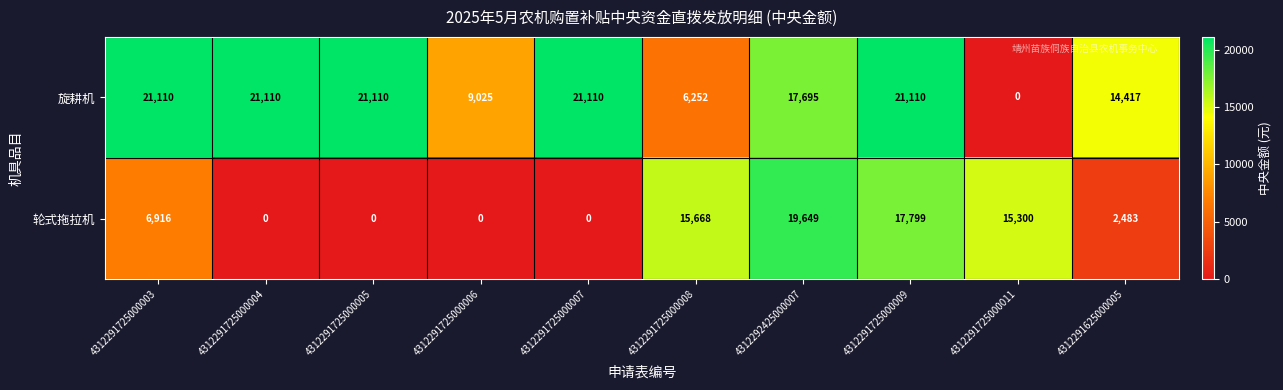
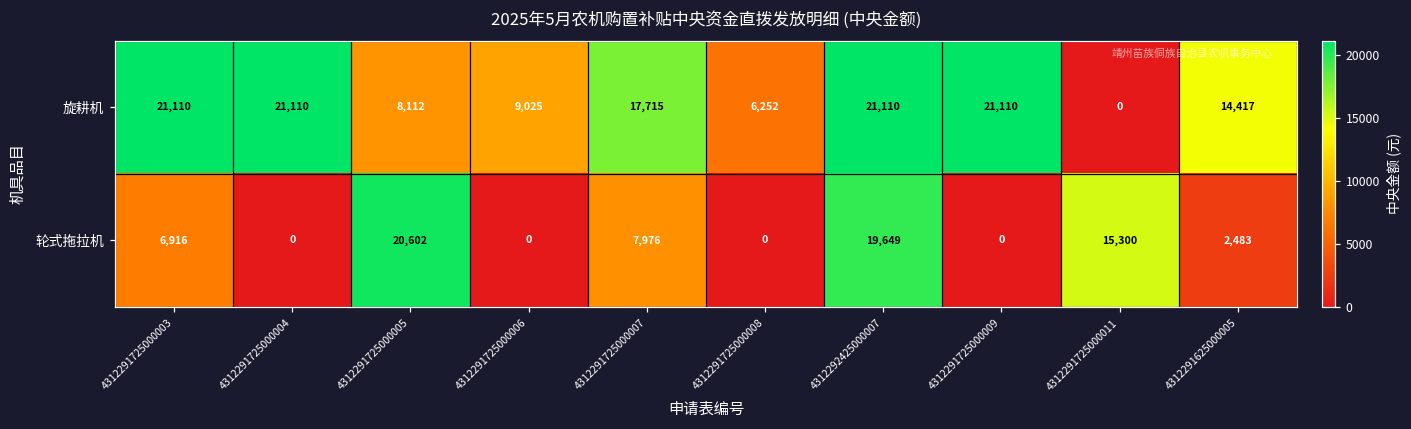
  {
    "旋耕机": {
      "4312291725000003": "21,110",
      "4312291725000004": "21,110",
-     "4312291725000005": "21,110",
+     "4312291725000005": "8,112",
      "4312291725000006": "9,025",
-     "4312291725000007": "21,110",
+     "4312291725000007": "17,715",
      "4312291725000008": "6,252",
-     "4312292425000007": "17,695",
+     "4312292425000007": "21,110",
      "4312291725000009": "21,110",
      "4312291725000011": "0"
    },
    "轮式拖拉机": {
      "4312291725000003": "6,916",
      "4312291725000004": "0",
-     "4312291725000005": "0",
+     "4312291725000005": "20,602",
      "4312291725000006": "0",
-     "4312291725000007": "0",
-     "4312291725000008": "15,668",
+     "4312291725000007": "7,976",
+     "4312291725000008": "0",
      "4312292425000007": "19,649",
-     "4312291725000009": "17,799",
+     "4312291725000009": "0",
      "4312291725000011": "15,300",
      "4312291625000005": "2,483"
    }
  }
